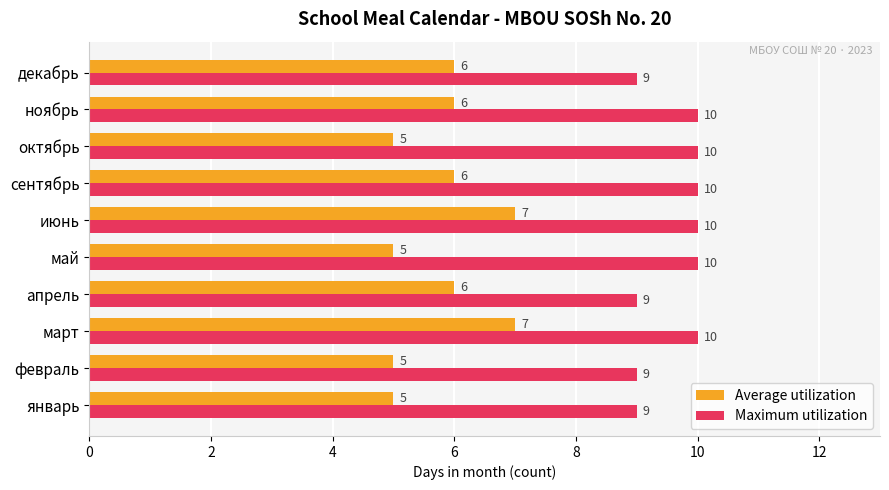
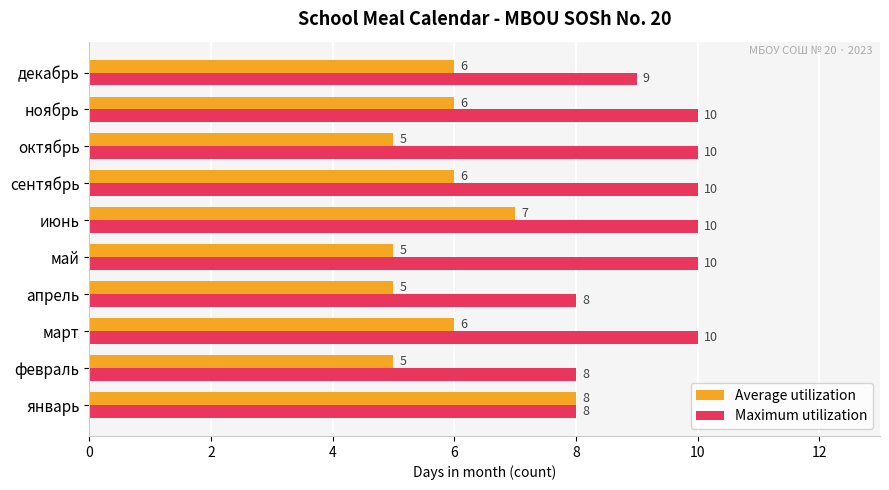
  {
    "Average utilization": {
      "декабрь": 6,
      "ноябрь": 6,
      "октябрь": 5,
      "сентябрь": 6,
      "июнь": 7,
      "май": 5,
-     "апрель": 6,
-     "март": 7,
+     "апрель": 5,
+     "март": 6,
      "февраль": 5,
-     "январь": 5
+     "январь": 8
    },
    "Maximum utilization": {
      "декабрь": 9,
      "ноябрь": 10,
      "октябрь": 10,
      "сентябрь": 10,
      "июнь": 10,
      "май": 10,
-     "апрель": 9,
+     "апрель": 8,
      "март": 10,
-     "февраль": 9,
-     "январь": 9
+     "февраль": 8,
+     "январь": 8
    }
  }
